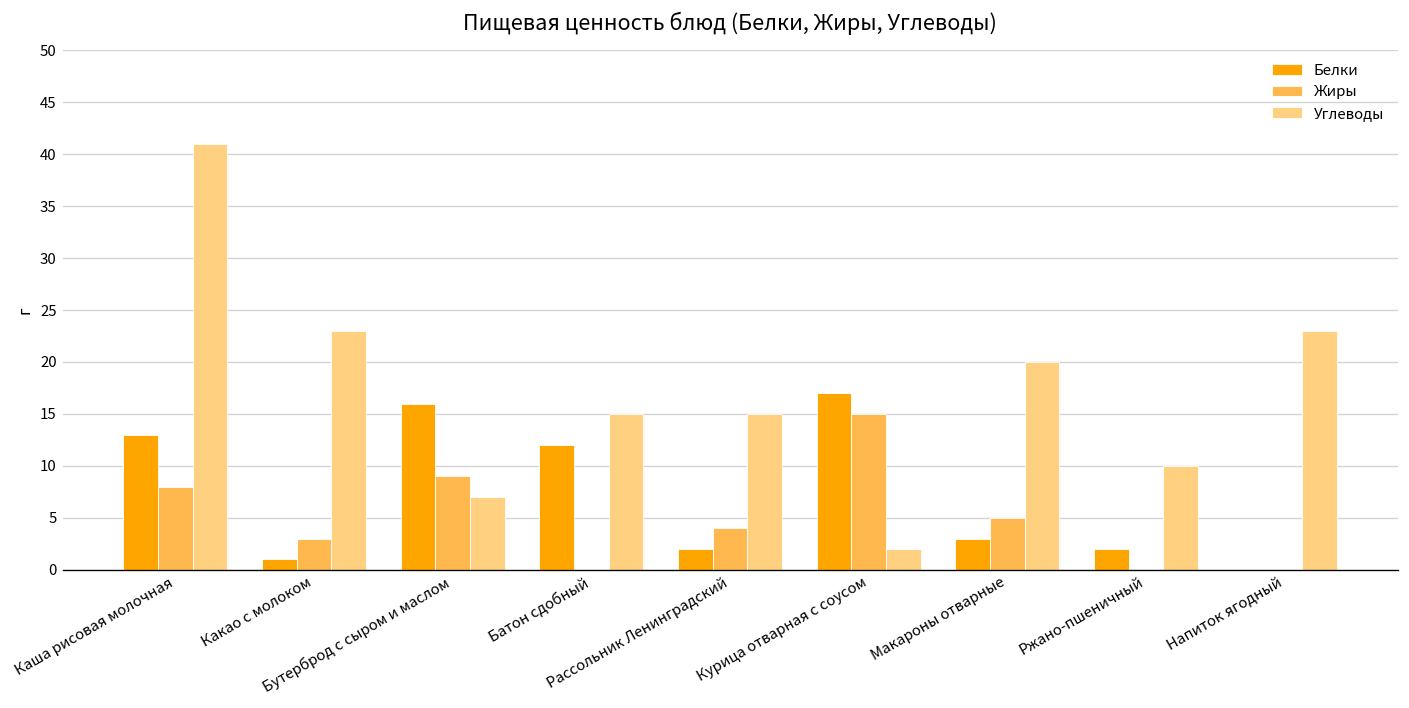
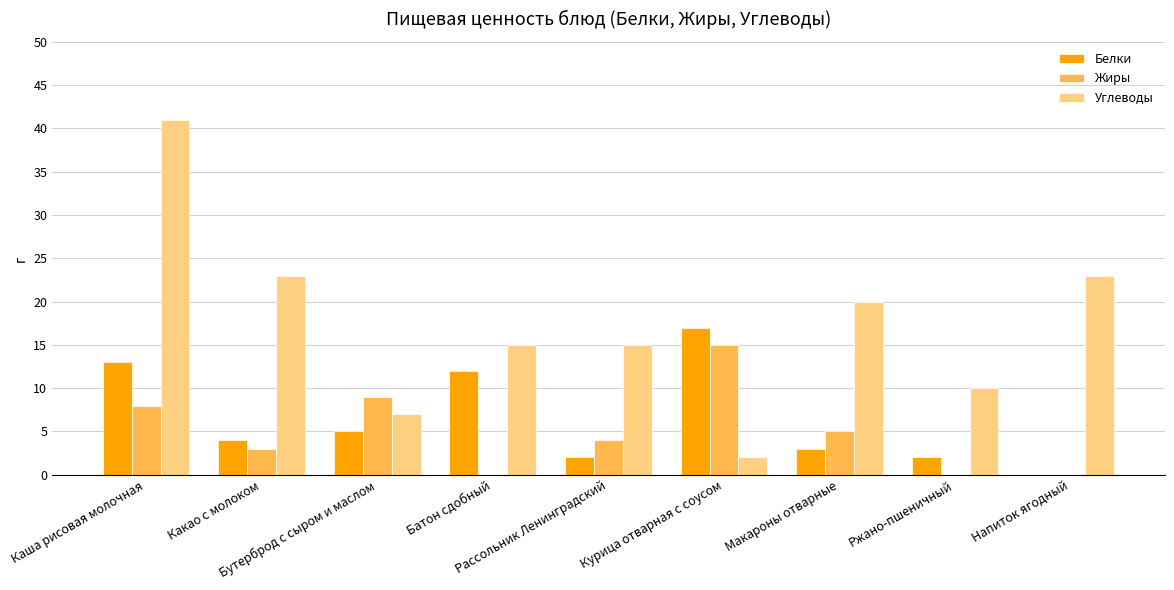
  {
    "Белки": {
      "Каша рисовая молочная": 13,
-     "Какао с молоком": 1,
-     "Бутерброд с сыром и маслом": 16,
+     "Какао с молоком": 4,
+     "Бутерброд с сыром и маслом": 5,
      "Батон сдобный": 12,
      "Рассольник Ленинградский": 2,
      "Курица отварная с соусом": 17,
      "Макароны отварные": 3,
      "Ржано-пшеничный": 2,
      "Напиток ягодный": 0
    }
  }
